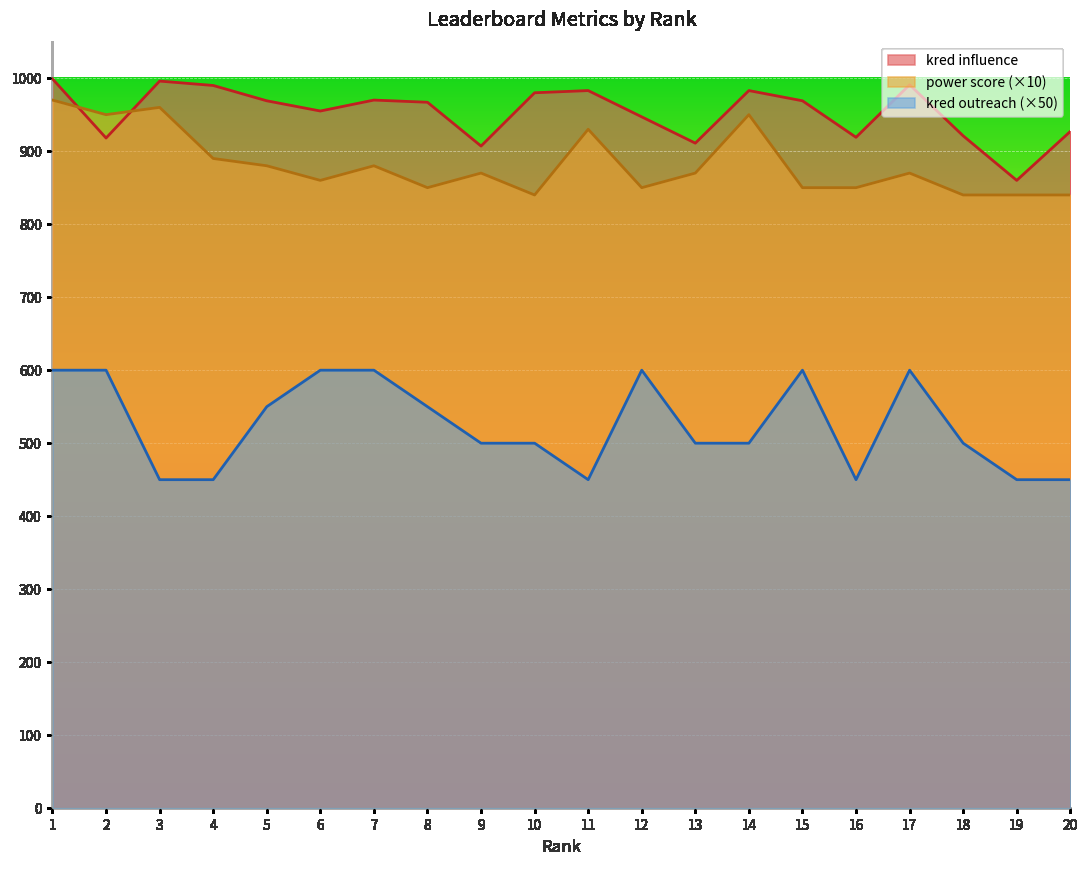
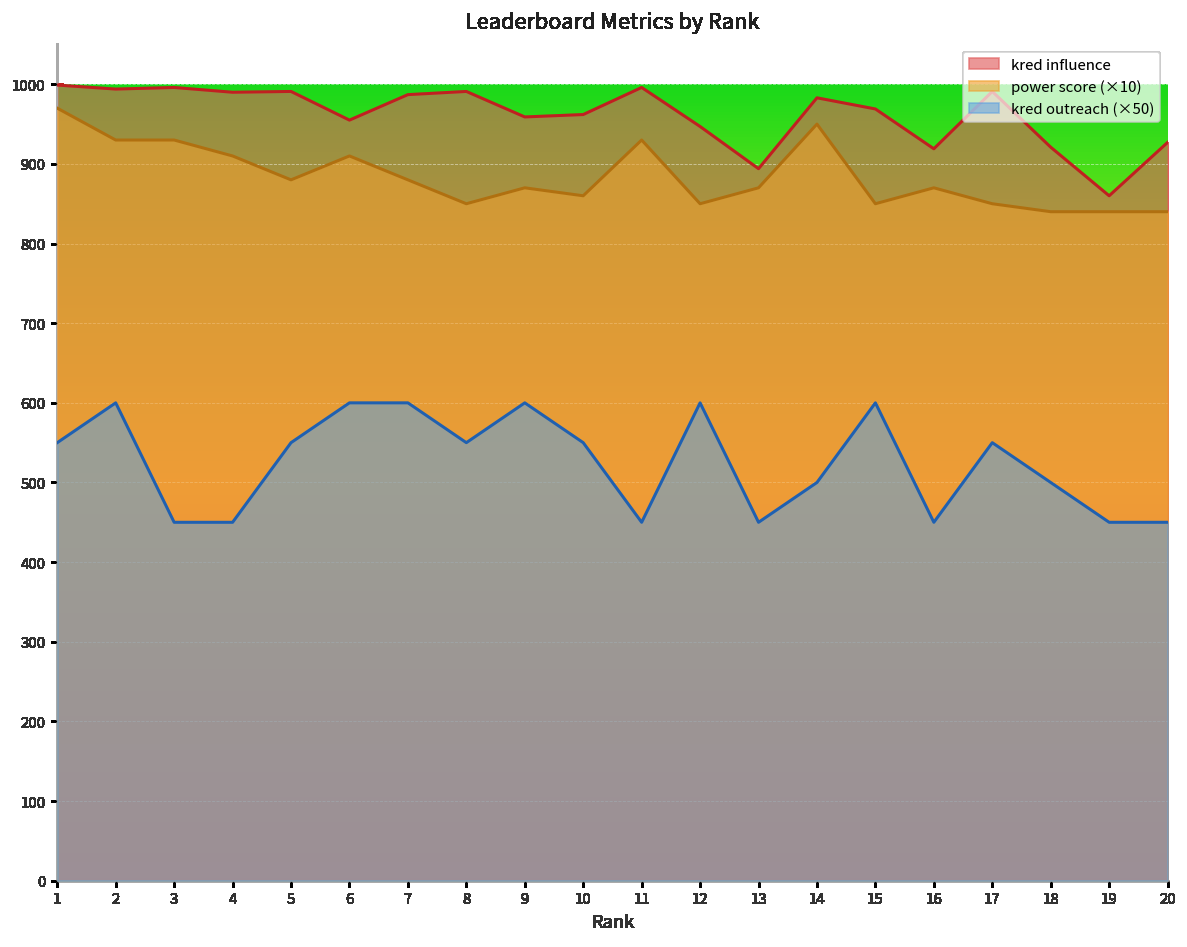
  {
    "kred influence": {
      "1": 1000,
-     "2": 920,
+     "2": 990,
      "3": 1000,
      "4": 990,
-     "5": 970,
+     "5": 990,
      "6": 960,
-     "7": 970,
-     "8": 970,
-     "9": 910,
-     "10": 980,
-     "11": 980,
+     "7": 990,
+     "8": 990,
+     "9": 960,
+     "10": 960,
+     "11": 1000,
      "12": 950,
-     "13": 910,
+     "13": 890,
      "14": 980,
      "15": 970,
      "16": 920,
      "18": 920,
      "19": 860,
      "20": 930
    },
    "power score (×10)": {
      "1": 970,
-     "2": 950,
-     "3": 960,
-     "4": 890,
+     "2": 930,
+     "3": 930,
+     "4": 910,
      "5": 880,
-     "6": 860,
+     "6": 910,
      "7": 880,
      "8": 850,
      "9": 870,
-     "10": 840,
+     "10": 860,
      "11": 930,
      "12": 850,
      "13": 870,
      "14": 950,
      "15": 850,
-     "16": 850,
-     "17": 870,
+     "16": 870,
+     "17": 850,
      "18": 840,
      "19": 840,
      "20": 840
    },
    "kred outreach (×50)": {
-     "1": 600,
+     "1": 550,
      "2": 600,
      "3": 450,
      "4": 450,
      "5": 550,
      "6": 600,
      "7": 600,
      "8": 550,
-     "9": 500,
-     "10": 500,
+     "9": 600,
+     "10": 550,
      "11": 450,
      "12": 600,
-     "13": 500,
+     "13": 450,
      "14": 500,
      "15": 600,
      "16": 450,
-     "17": 600,
+     "17": 550,
      "18": 500,
      "19": 450,
      "20": 450
    }
  }
